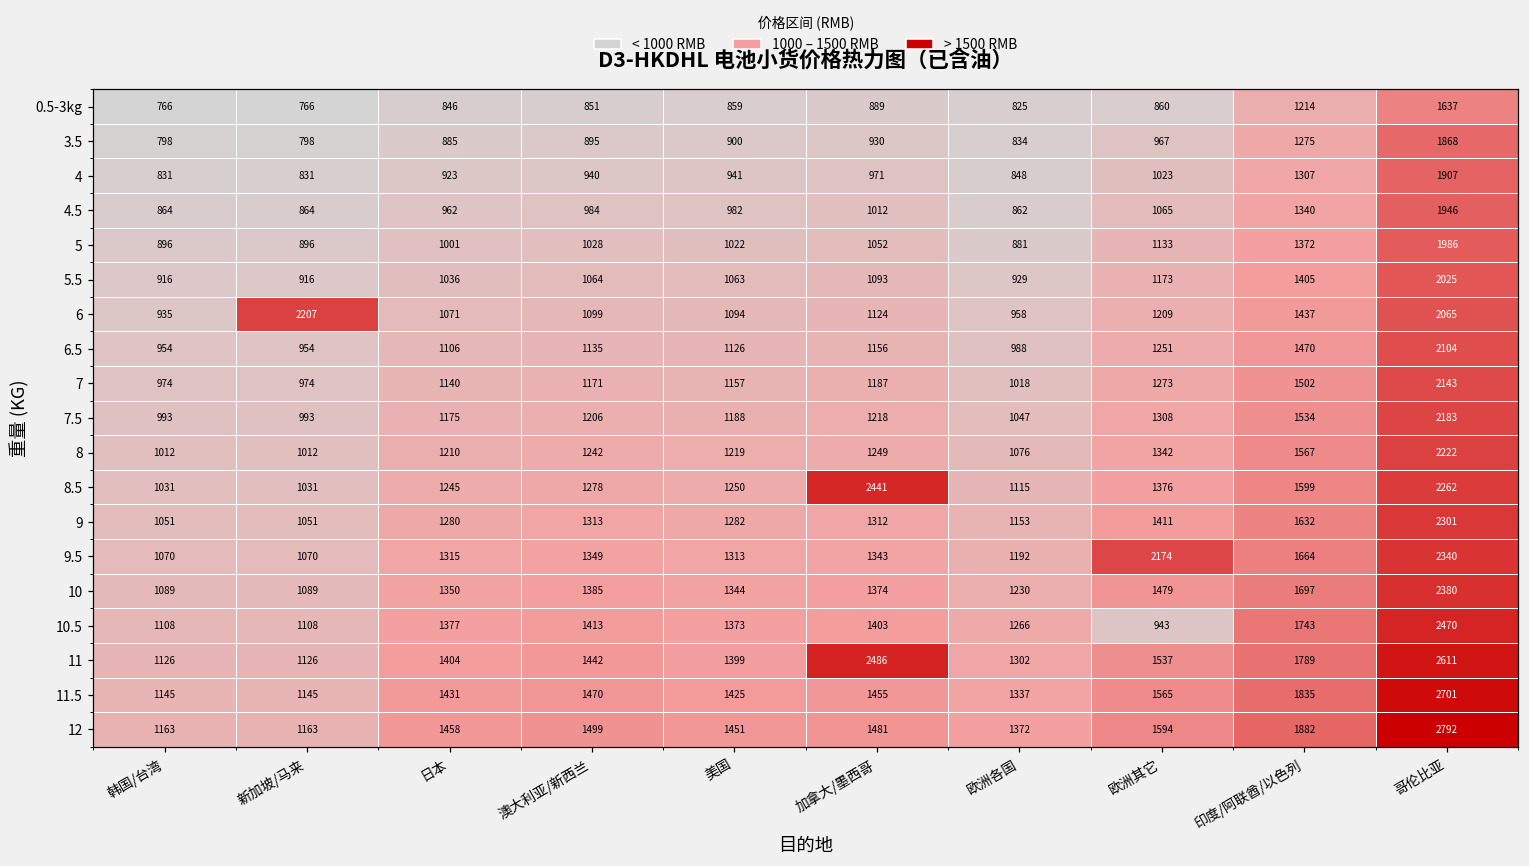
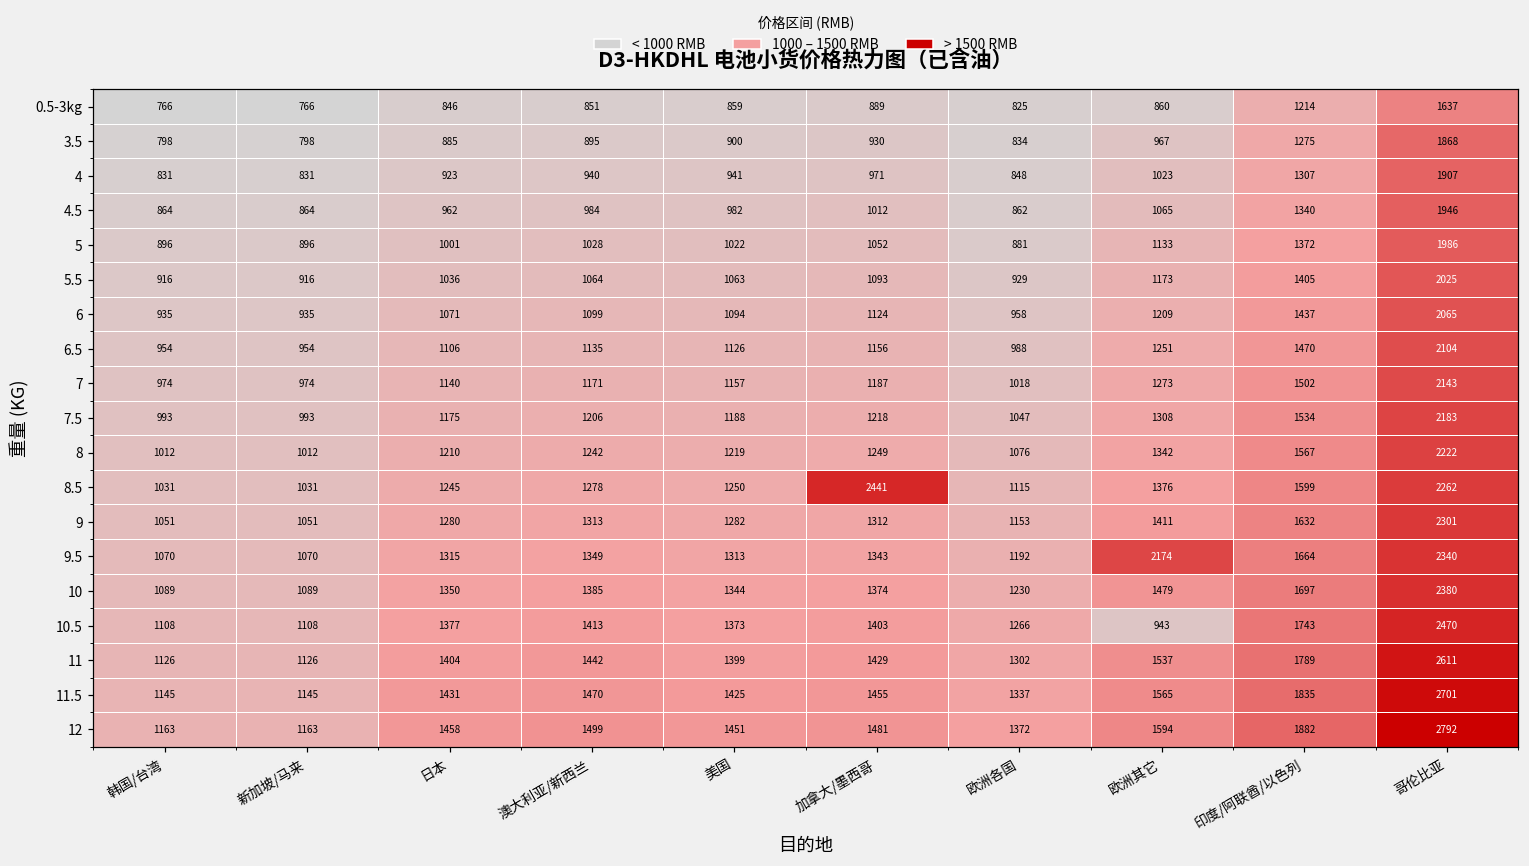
  {
    "0.5-3kg": {
      "韩国/台湾": 766,
      "新加坡/马来": 766,
      "日本": 846,
      "澳大利亚/新西兰": 851,
      "美国": 859,
      "加拿大/墨西哥": 889,
      "欧洲各国": 825,
      "欧洲其它": 860,
      "印度/阿联酋/以色列": 1214,
      "哥伦比亚": 1637
    },
    "3.5": {
      "韩国/台湾": 798,
      "新加坡/马来": 798,
      "日本": 885,
      "澳大利亚/新西兰": 895,
      "美国": 900,
      "加拿大/墨西哥": 930,
      "欧洲各国": 834,
      "欧洲其它": 967,
      "印度/阿联酋/以色列": 1275,
      "哥伦比亚": 1868
    },
    "4": {
      "韩国/台湾": 831,
      "新加坡/马来": 831,
      "日本": 923,
      "澳大利亚/新西兰": 940,
      "美国": 941,
      "加拿大/墨西哥": 971,
      "欧洲各国": 848,
      "欧洲其它": 1023,
      "印度/阿联酋/以色列": 1307,
      "哥伦比亚": 1907
    },
    "4.5": {
      "韩国/台湾": 864,
      "新加坡/马来": 864,
      "日本": 962,
      "澳大利亚/新西兰": 984,
      "美国": 982,
      "加拿大/墨西哥": 1012,
      "欧洲各国": 862,
      "欧洲其它": 1065,
      "印度/阿联酋/以色列": 1340,
      "哥伦比亚": 1946
    },
    "5": {
      "韩国/台湾": 896,
      "新加坡/马来": 896,
      "日本": 1001,
      "澳大利亚/新西兰": 1028,
      "美国": 1022,
      "加拿大/墨西哥": 1052,
      "欧洲各国": 881,
      "欧洲其它": 1133,
      "印度/阿联酋/以色列": 1372,
      "哥伦比亚": 1986
    },
    "5.5": {
      "韩国/台湾": 916,
      "新加坡/马来": 916,
      "日本": 1036,
      "澳大利亚/新西兰": 1064,
      "美国": 1063,
      "加拿大/墨西哥": 1093,
      "欧洲各国": 929,
      "欧洲其它": 1173,
      "印度/阿联酋/以色列": 1405,
      "哥伦比亚": 2025
    },
    "6": {
      "韩国/台湾": 935,
-     "新加坡/马来": 2207,
+     "新加坡/马来": 935,
      "日本": 1071,
      "澳大利亚/新西兰": 1099,
      "美国": 1094,
      "加拿大/墨西哥": 1124,
      "欧洲各国": 958,
      "欧洲其它": 1209,
      "印度/阿联酋/以色列": 1437,
      "哥伦比亚": 2065
    },
    "6.5": {
      "韩国/台湾": 954,
      "新加坡/马来": 954,
      "日本": 1106,
      "澳大利亚/新西兰": 1135,
      "美国": 1126,
      "加拿大/墨西哥": 1156,
      "欧洲各国": 988,
      "欧洲其它": 1251,
      "印度/阿联酋/以色列": 1470,
      "哥伦比亚": 2104
    },
    "7": {
      "韩国/台湾": 974,
      "新加坡/马来": 974,
      "日本": 1140,
      "澳大利亚/新西兰": 1171,
      "美国": 1157,
      "加拿大/墨西哥": 1187,
      "欧洲各国": 1018,
      "欧洲其它": 1273,
      "印度/阿联酋/以色列": 1502,
      "哥伦比亚": 2143
    },
    "7.5": {
      "韩国/台湾": 993,
      "新加坡/马来": 993,
      "日本": 1175,
      "澳大利亚/新西兰": 1206,
      "美国": 1188,
      "加拿大/墨西哥": 1218,
      "欧洲各国": 1047,
      "欧洲其它": 1308,
      "印度/阿联酋/以色列": 1534,
      "哥伦比亚": 2183
    },
    "8": {
      "韩国/台湾": 1012,
      "新加坡/马来": 1012,
      "日本": 1210,
      "澳大利亚/新西兰": 1242,
      "美国": 1219,
      "加拿大/墨西哥": 1249,
      "欧洲各国": 1076,
      "欧洲其它": 1342,
      "印度/阿联酋/以色列": 1567,
      "哥伦比亚": 2222
    },
    "8.5": {
      "韩国/台湾": 1031,
      "新加坡/马来": 1031,
      "日本": 1245,
      "澳大利亚/新西兰": 1278,
      "美国": 1250,
      "加拿大/墨西哥": 2441,
      "欧洲各国": 1115,
      "欧洲其它": 1376,
      "印度/阿联酋/以色列": 1599,
      "哥伦比亚": 2262
    },
    "9": {
      "韩国/台湾": 1051,
      "新加坡/马来": 1051,
      "日本": 1280,
      "澳大利亚/新西兰": 1313,
      "美国": 1282,
      "加拿大/墨西哥": 1312,
      "欧洲各国": 1153,
      "欧洲其它": 1411,
      "印度/阿联酋/以色列": 1632,
      "哥伦比亚": 2301
    },
    "9.5": {
      "韩国/台湾": 1070,
      "新加坡/马来": 1070,
      "日本": 1315,
      "澳大利亚/新西兰": 1349,
      "美国": 1313,
      "加拿大/墨西哥": 1343,
      "欧洲各国": 1192,
      "欧洲其它": 2174,
      "印度/阿联酋/以色列": 1664,
      "哥伦比亚": 2340
    },
    "10": {
      "韩国/台湾": 1089,
      "新加坡/马来": 1089,
      "日本": 1350,
      "澳大利亚/新西兰": 1385,
      "美国": 1344,
      "加拿大/墨西哥": 1374,
      "欧洲各国": 1230,
      "欧洲其它": 1479,
      "印度/阿联酋/以色列": 1697,
      "哥伦比亚": 2380
    },
    "10.5": {
      "韩国/台湾": 1108,
      "新加坡/马来": 1108,
      "日本": 1377,
      "澳大利亚/新西兰": 1413,
      "美国": 1373,
      "加拿大/墨西哥": 1403,
      "欧洲各国": 1266,
      "欧洲其它": 943,
      "印度/阿联酋/以色列": 1743,
      "哥伦比亚": 2470
    },
    "11": {
      "韩国/台湾": 1126,
      "新加坡/马来": 1126,
      "日本": 1404,
      "澳大利亚/新西兰": 1442,
      "美国": 1399,
-     "加拿大/墨西哥": 2486,
+     "加拿大/墨西哥": 1429,
      "欧洲各国": 1302,
      "欧洲其它": 1537,
      "印度/阿联酋/以色列": 1789,
      "哥伦比亚": 2611
    },
    "11.5": {
      "韩国/台湾": 1145,
      "新加坡/马来": 1145,
      "日本": 1431,
      "澳大利亚/新西兰": 1470,
      "美国": 1425,
      "加拿大/墨西哥": 1455,
      "欧洲各国": 1337,
      "欧洲其它": 1565,
      "印度/阿联酋/以色列": 1835,
      "哥伦比亚": 2701
    },
    "12": {
      "韩国/台湾": 1163,
      "新加坡/马来": 1163,
      "日本": 1458,
      "澳大利亚/新西兰": 1499,
      "美国": 1451,
      "加拿大/墨西哥": 1481,
      "欧洲各国": 1372,
      "欧洲其它": 1594,
      "印度/阿联酋/以色列": 1882,
      "哥伦比亚": 2792
    }
  }
